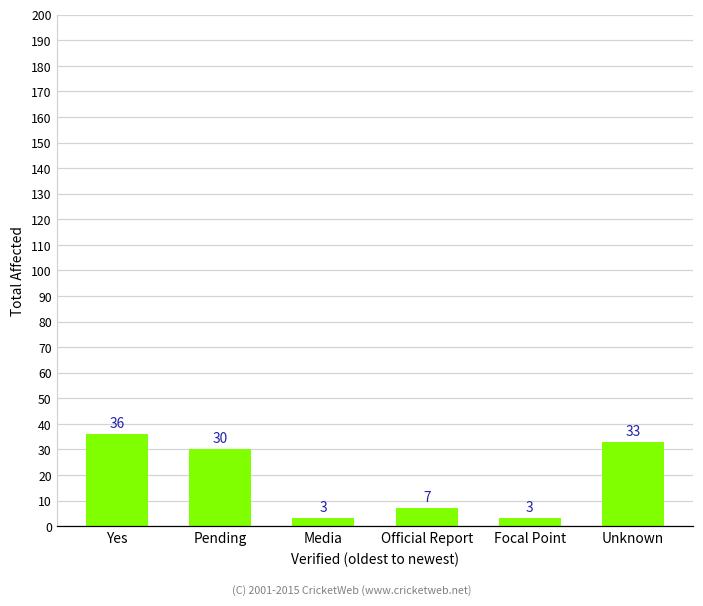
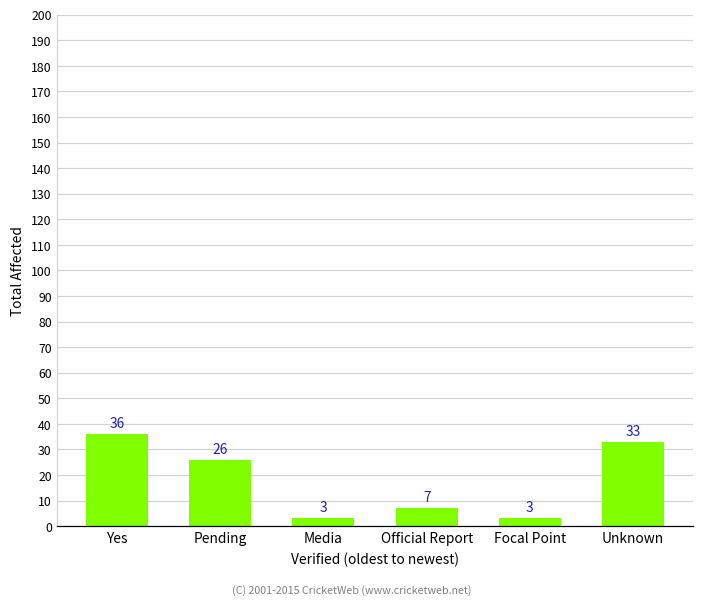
  {
    "Yes": 36,
-   "Pending": 30,
+   "Pending": 26,
    "Media": 3,
    "Official Report": 7,
    "Focal Point": 3,
    "Unknown": 33
  }
